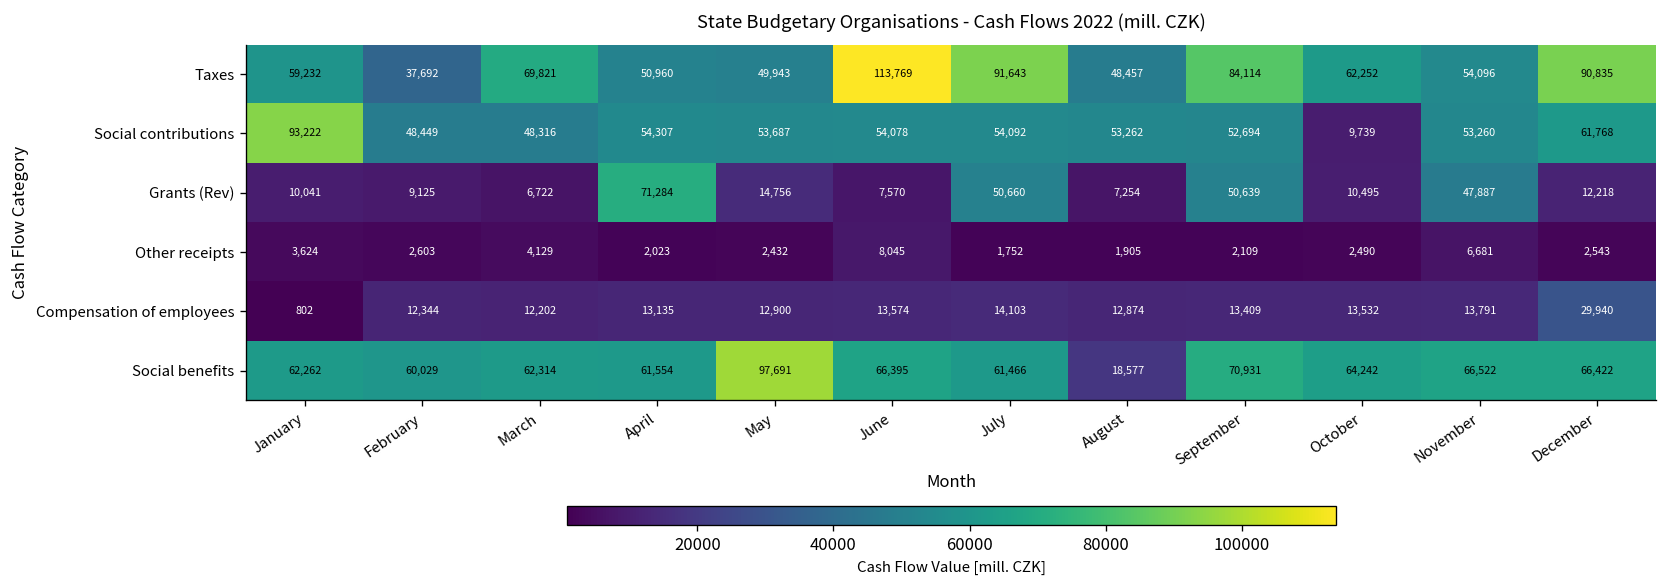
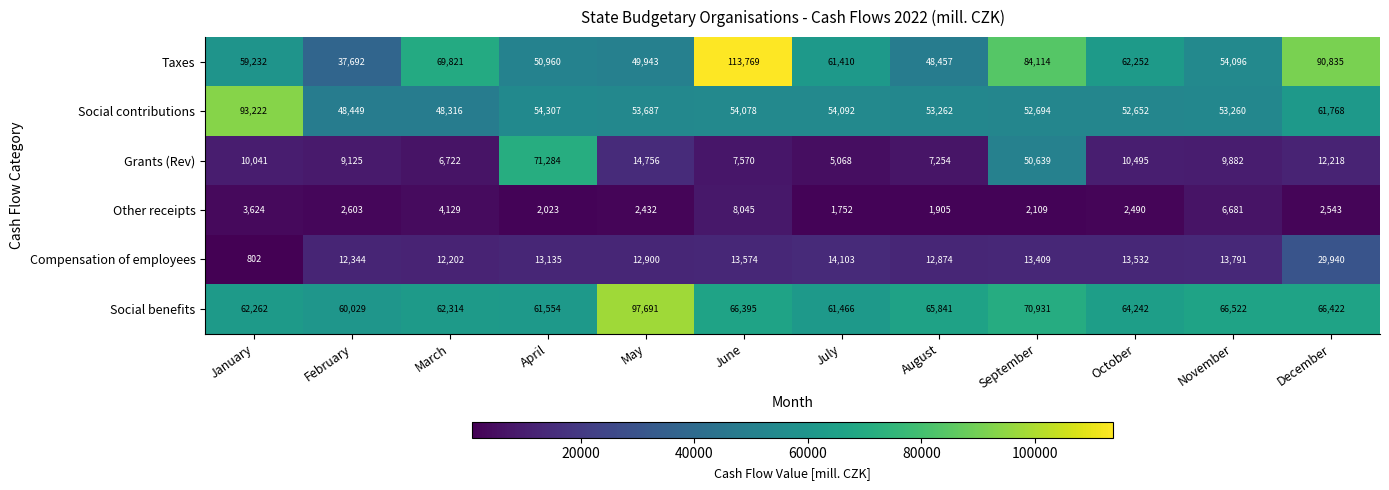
  {
    "Taxes": {
      "January": "59,232",
      "February": "37,692",
      "March": "69,821",
      "April": "50,960",
      "May": "49,943",
      "June": "113,769",
-     "July": "91,643",
+     "July": "61,410",
      "August": "48,457",
      "September": "84,114",
      "October": "62,252",
      "November": "54,096",
      "December": "90,835"
    },
    "Social contributions": {
      "January": "93,222",
      "February": "48,449",
      "March": "48,316",
      "April": "54,307",
      "May": "53,687",
      "June": "54,078",
      "July": "54,092",
      "August": "53,262",
      "September": "52,694",
-     "October": "9,739",
+     "October": "52,652",
      "November": "53,260",
      "December": "61,768"
    },
    "Grants (Rev)": {
      "January": "10,041",
      "February": "9,125",
      "March": "6,722",
      "April": "71,284",
      "May": "14,756",
      "June": "7,570",
-     "July": "50,660",
+     "July": "5,068",
      "August": "7,254",
      "September": "50,639",
      "October": "10,495",
-     "November": "47,887",
+     "November": "9,882",
      "December": "12,218"
    },
    "Other receipts": {
      "January": "3,624",
      "February": "2,603",
      "March": "4,129",
      "April": "2,023",
      "May": "2,432",
      "June": "8,045",
      "July": "1,752",
      "August": "1,905",
      "September": "2,109",
      "October": "2,490",
      "November": "6,681",
      "December": "2,543"
    },
    "Compensation of employees": {
      "January": "802",
      "February": "12,344",
      "March": "12,202",
      "April": "13,135",
      "May": "12,900",
      "June": "13,574",
      "July": "14,103",
      "August": "12,874",
      "September": "13,409",
      "October": "13,532",
      "November": "13,791",
      "December": "29,940"
    },
    "Social benefits": {
      "January": "62,262",
      "February": "60,029",
      "March": "62,314",
      "April": "61,554",
      "May": "97,691",
      "June": "66,395",
      "July": "61,466",
-     "August": "18,577",
+     "August": "65,841",
      "September": "70,931",
      "October": "64,242",
      "November": "66,522",
      "December": "66,422"
    }
  }
